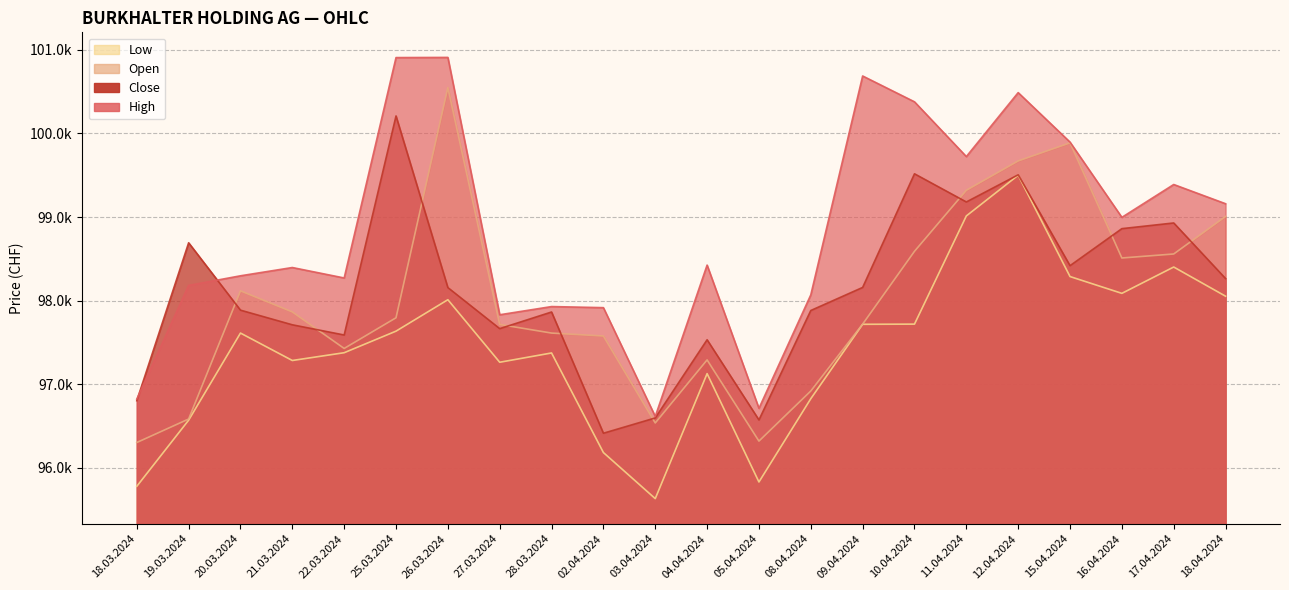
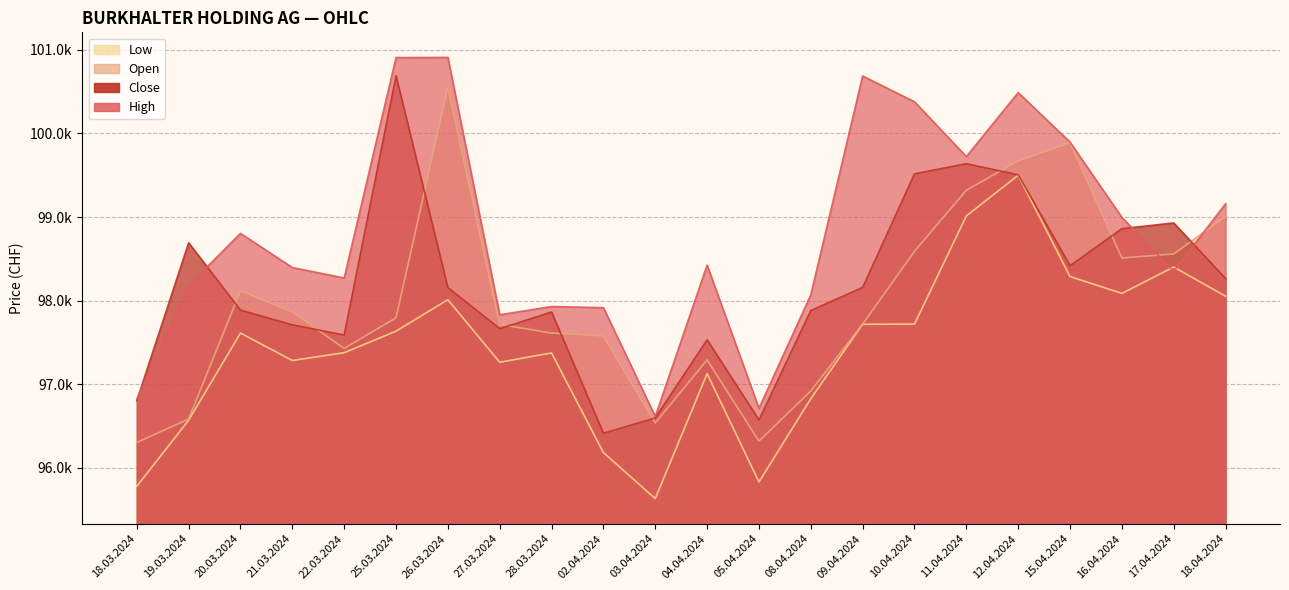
  {
    "Close": {
      "19.03.2024": 98700,
      "20.03.2024": 97900,
      "21.03.2024": 97700,
      "22.03.2024": 97600,
-     "25.03.2024": 100200,
+     "25.03.2024": 100700,
      "26.03.2024": 98200,
      "27.03.2024": 97700,
      "28.03.2024": 97900,
      "02.04.2024": 96400,
      "04.04.2024": 97500,
      "05.04.2024": 96600,
      "08.04.2024": 97900,
      "09.04.2024": 98200,
      "10.04.2024": 99500,
-     "11.04.2024": 99200,
+     "11.04.2024": 99600,
      "15.04.2024": 98400,
      "16.04.2024": 98900,
      "17.04.2024": 98900,
      "18.04.2024": 98300
    },
    "High": {
      "19.03.2024": 98200,
-     "20.03.2024": 98300,
+     "20.03.2024": 98800,
      "21.03.2024": 98400,
      "22.03.2024": 98300,
      "25.03.2024": 100900,
      "26.03.2024": 100900,
      "27.03.2024": 97800,
      "28.03.2024": 97900,
      "02.04.2024": 97900,
      "04.04.2024": 98400,
      "05.04.2024": 96700,
      "08.04.2024": 98100,
      "09.04.2024": 100700,
      "10.04.2024": 100400,
      "11.04.2024": 99700,
      "12.04.2024": 100500,
      "16.04.2024": 99000,
-     "17.04.2024": 99400,
+     "17.04.2024": 98400,
      "18.04.2024": 99200
    }
  }
